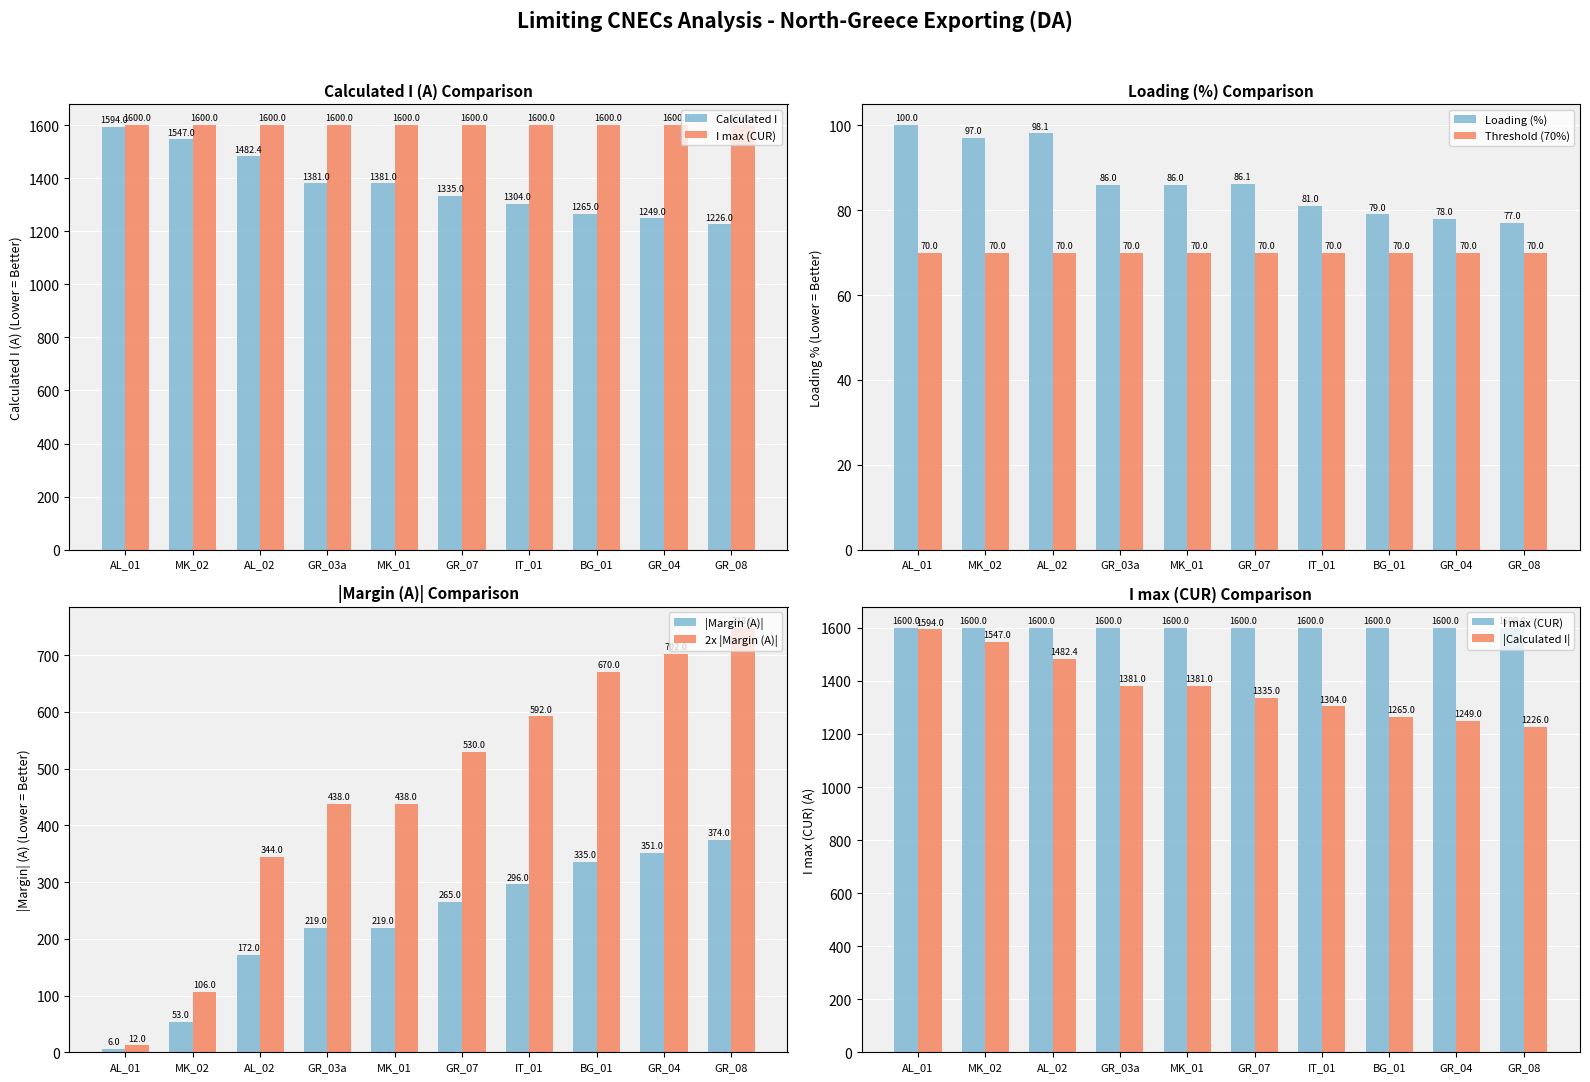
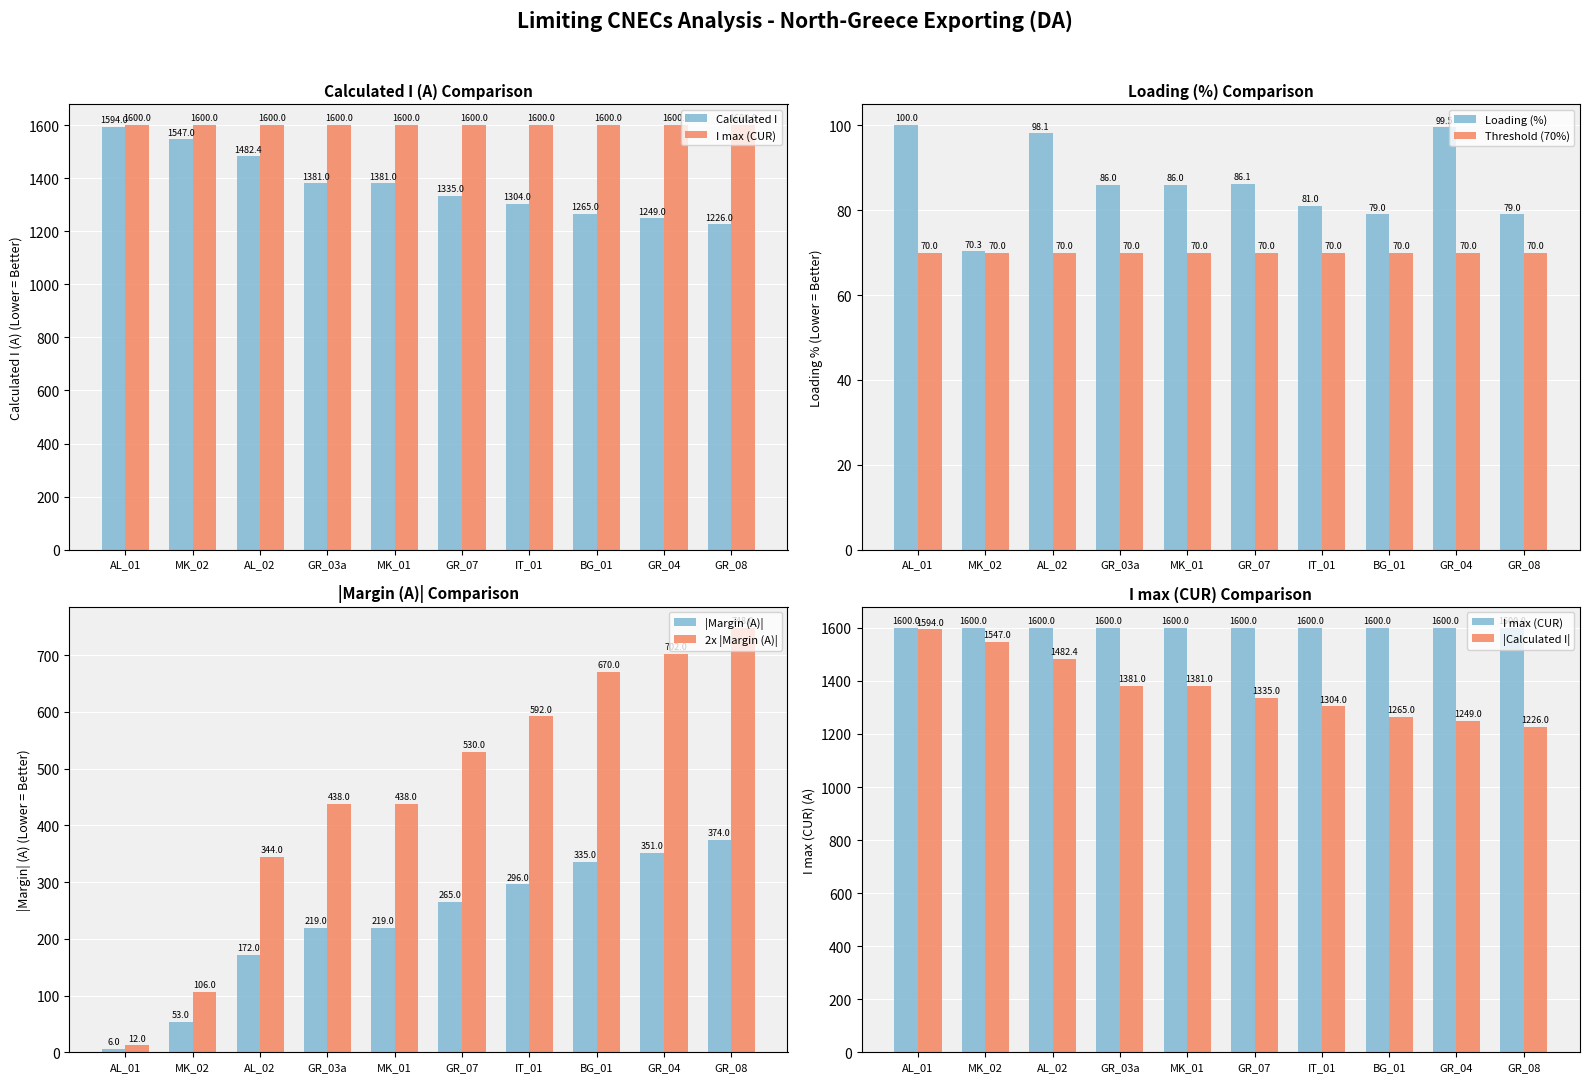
  {
    "Calculated I (A) Comparison": {
      "Calculated I": {
        "AL_01": 1594.0,
        "MK_02": 1547.0,
        "AL_02": 1482.4,
        "GR_03a": 1381.0,
        "MK_01": 1381.0,
        "GR_07": 1335.0,
        "IT_01": 1304.0,
        "BG_01": 1265.0,
        "GR_04": 1249.0,
        "GR_08": 1226.0
      }
    },
    "Loading (%) Comparison": {
      "Loading (%)": {
        "AL_01": 100.0,
-       "MK_02": 97.0,
+       "MK_02": 70.3,
        "AL_02": 98.1,
        "GR_03a": 86.0,
        "MK_01": 86.0,
        "GR_07": 86.1,
        "IT_01": 81.0,
        "BG_01": 79.0,
-       "GR_04": 78,
-       "GR_08": 77.0
+       "GR_04": 100,
+       "GR_08": 79.0
      },
      "Threshold (70%)": {
        "AL_01": 70.0,
        "MK_02": 70.0,
        "AL_02": 70.0,
        "GR_03a": 70.0,
        "MK_01": 70.0,
        "GR_07": 70.0,
        "IT_01": 70.0,
        "BG_01": 70.0,
        "GR_04": 70.0,
        "GR_08": 70.0
      }
    },
    "|Margin (A)| Comparison": {
      "|Margin (A)|": {
        "AL_01": 6.0,
        "MK_02": 53.0,
        "AL_02": 172.0,
        "GR_03a": 219.0,
        "MK_01": 219.0,
        "GR_07": 265.0,
        "IT_01": 296.0,
        "BG_01": 335.0,
        "GR_04": 351.0,
        "GR_08": 374.0
      },
      "2x |Margin (A)|": {
        "AL_01": 12.0,
        "MK_02": 106.0,
        "AL_02": 344.0,
        "GR_03a": 438.0,
        "MK_01": 438.0,
        "GR_07": 530.0,
        "IT_01": 592.0,
        "BG_01": 670.0
      }
    },
    "I max (CUR) Comparison": {
      "I max (CUR)": {
        "AL_01": 1600.0,
        "MK_02": 1600.0,
        "AL_02": 1600.0,
        "GR_03a": 1600.0,
        "MK_01": 1600.0,
        "GR_07": 1600.0,
        "IT_01": 1600.0,
        "BG_01": 1600.0,
        "GR_04": 1600.0
      },
      "|Calculated I|": {
        "AL_01": 1594.0,
        "MK_02": 1547.0,
        "AL_02": 1482.4,
        "GR_03a": 1381.0,
        "MK_01": 1381.0,
        "GR_07": 1335.0,
        "IT_01": 1304.0,
        "BG_01": 1265.0,
        "GR_04": 1249.0,
        "GR_08": 1226.0
      }
    }
  }
